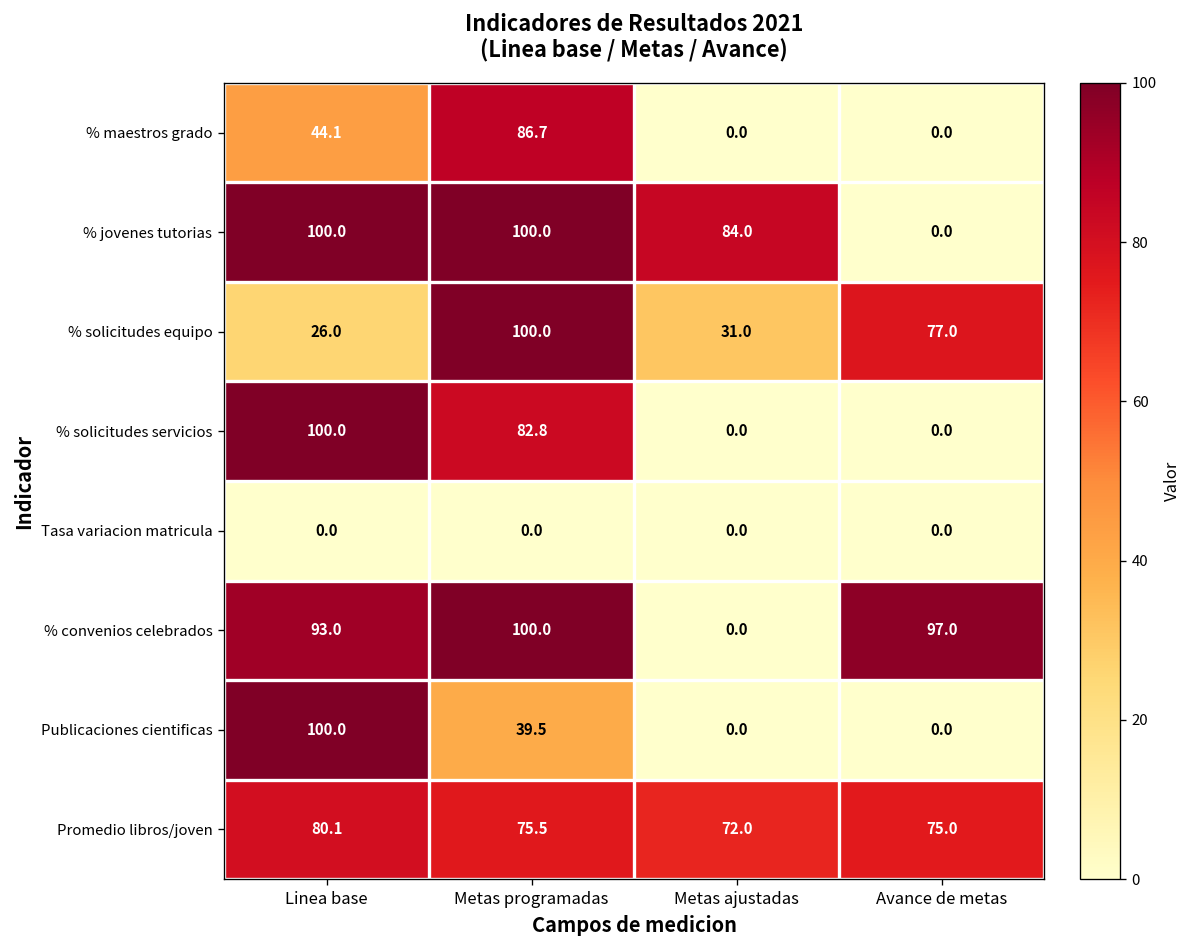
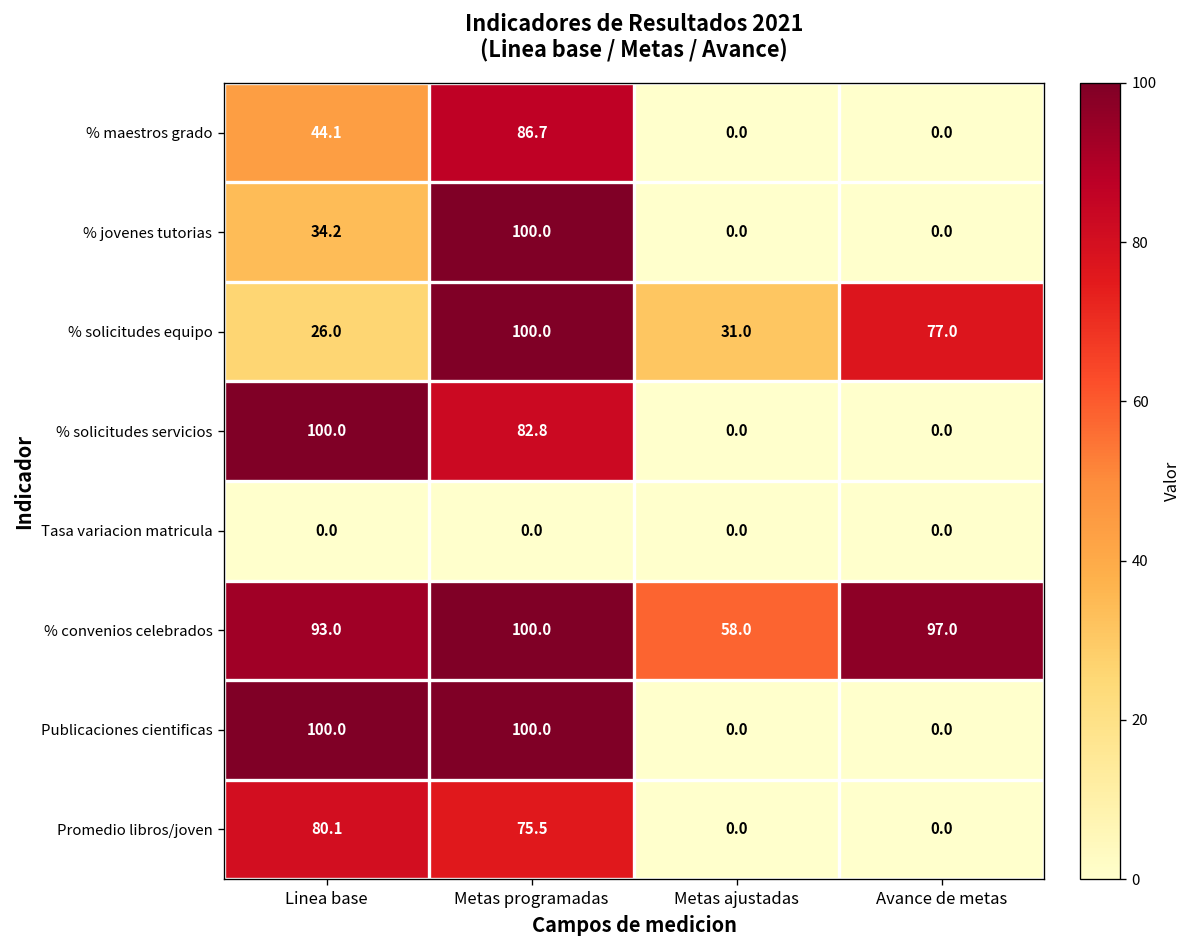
  {
    "% maestros grado": {
      "Linea base": 44.1,
      "Metas programadas": 86.7,
      "Metas ajustadas": 0.0,
      "Avance de metas": 0.0
    },
    "% jovenes tutorias": {
-     "Linea base": 100.0,
+     "Linea base": 34.2,
      "Metas programadas": 100.0,
-     "Metas ajustadas": 84.0,
+     "Metas ajustadas": 0.0,
      "Avance de metas": 0.0
    },
    "% solicitudes equipo": {
      "Linea base": 26.0,
      "Metas programadas": 100.0,
      "Metas ajustadas": 31.0,
      "Avance de metas": 77.0
    },
    "% solicitudes servicios": {
      "Linea base": 100.0,
      "Metas programadas": 82.8,
      "Metas ajustadas": 0.0,
      "Avance de metas": 0.0
    },
    "Tasa variacion matricula": {
      "Linea base": 0.0,
      "Metas programadas": 0.0,
      "Metas ajustadas": 0.0,
      "Avance de metas": 0.0
    },
    "% convenios celebrados": {
      "Linea base": 93.0,
      "Metas programadas": 100.0,
-     "Metas ajustadas": 0.0,
+     "Metas ajustadas": 58.0,
      "Avance de metas": 97.0
    },
    "Publicaciones cientificas": {
      "Linea base": 100.0,
-     "Metas programadas": 39.5,
+     "Metas programadas": 100.0,
      "Metas ajustadas": 0.0,
      "Avance de metas": 0.0
    },
    "Promedio libros/joven": {
      "Linea base": 80.1,
      "Metas programadas": 75.5,
-     "Metas ajustadas": 72.0,
-     "Avance de metas": 75.0
+     "Metas ajustadas": 0.0,
+     "Avance de metas": 0.0
    }
  }
